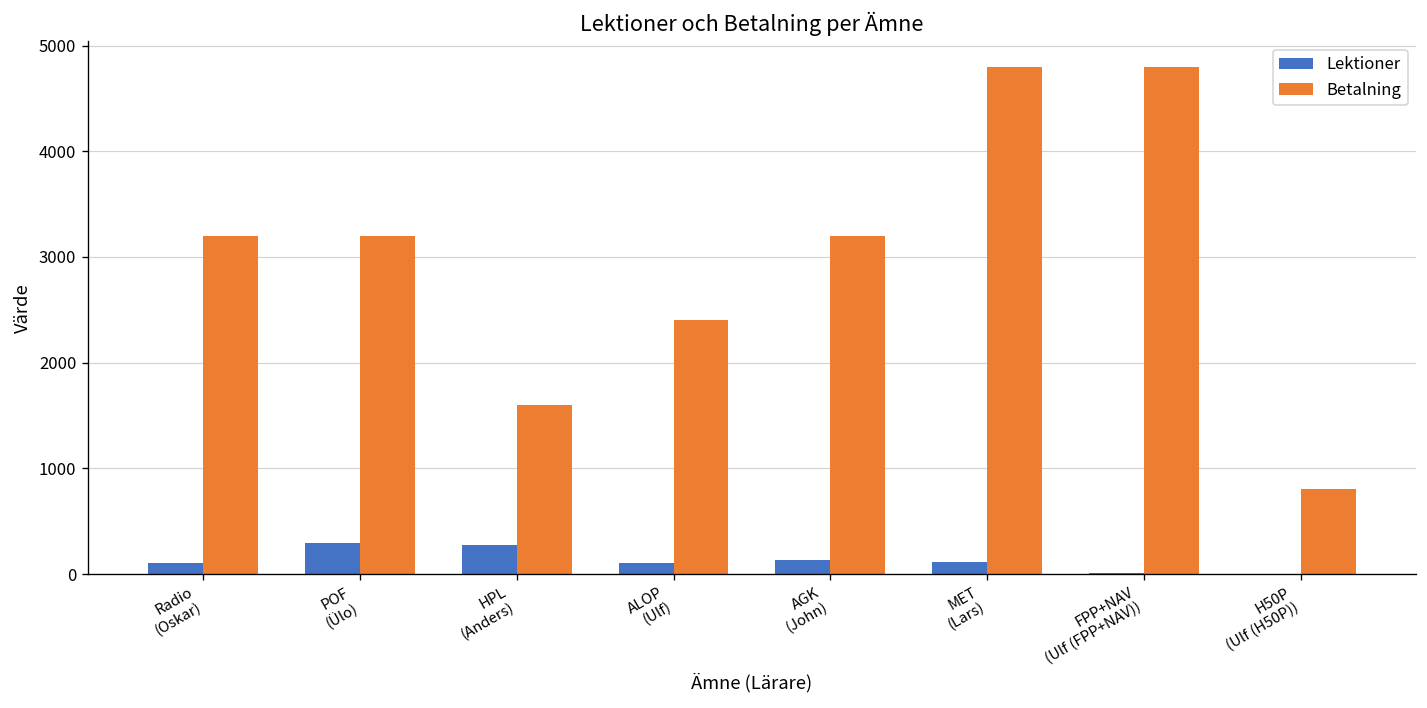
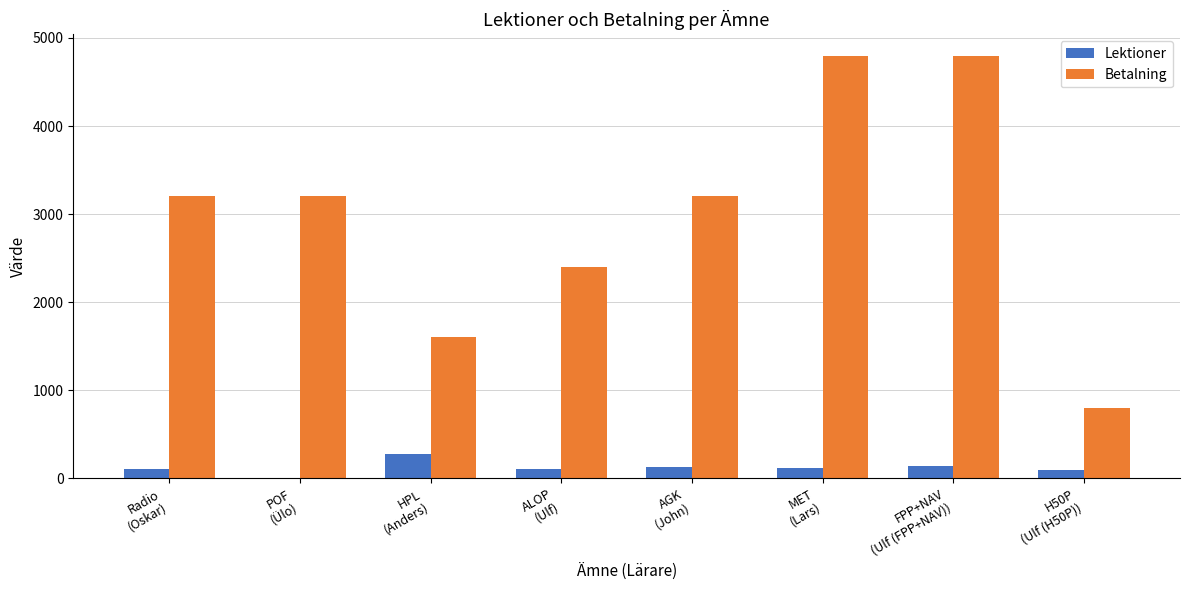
  {
    "Lektioner": {
      "Radio (Oskar)": 100,
-     "POF (Ülo)": 300,
+     "POF (Ülo)": 0,
      "HPL (Anders)": 300,
      "ALOP (Ulf)": 100,
      "AGK (John)": 100,
      "MET (Lars)": 100,
-     "FPP+NAV (Ulf (FPP+NAV))": 0,
-     "H50P (Ulf (H50P))": 0
+     "FPP+NAV (Ulf (FPP+NAV))": 100,
+     "H50P (Ulf (H50P))": 100
    },
    "Betalning": {
      "Radio (Oskar)": 3200,
      "POF (Ülo)": 3200,
      "HPL (Anders)": 1600,
      "ALOP (Ulf)": 2400,
      "AGK (John)": 3200,
      "MET (Lars)": 4800,
      "FPP+NAV (Ulf (FPP+NAV))": 4800,
      "H50P (Ulf (H50P))": 800
    }
  }
